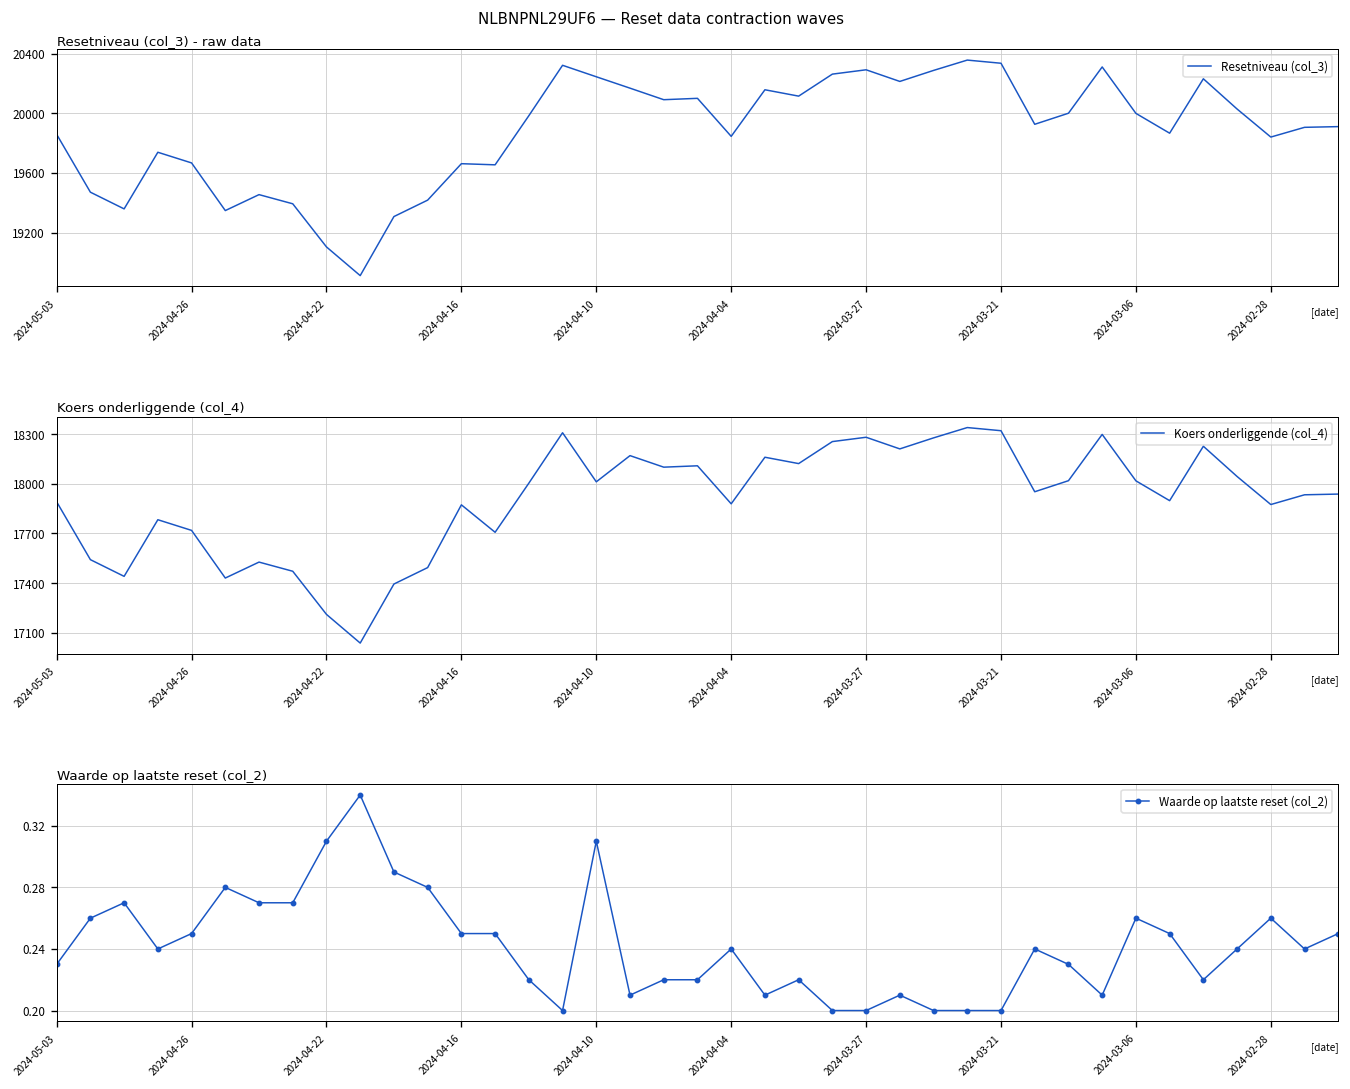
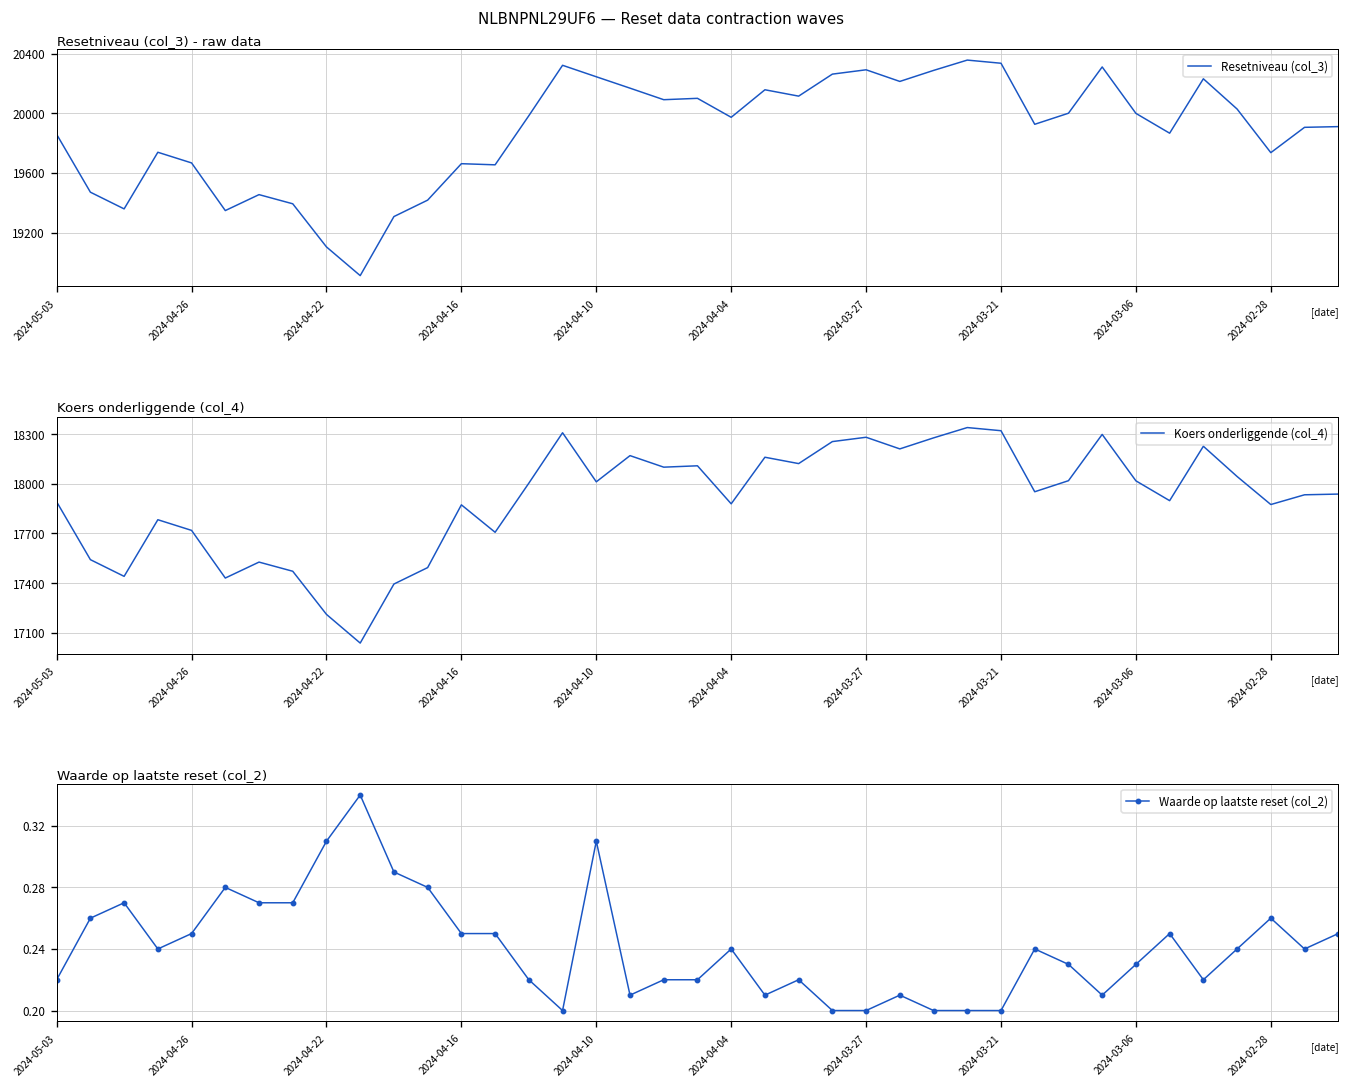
  {
    "Resetniveau (col_3) - raw data": {
      "2024-05-03": 19860,
      "2024-04-26": 19670,
      "2024-04-22": 19100,
      "2024-04-16": 19660,
      "2024-04-10": 20240,
-     "2024-04-04": 19850,
+     "2024-04-04": 19970,
      "2024-03-27": 20290,
      "2024-03-21": 20340,
      "2024-03-06": 20000,
-     "2024-02-28": 19840
+     "2024-02-28": 19740
    },
    "Koers onderliggende (col_4)": {
      "2024-05-03": 17890,
      "2024-04-26": 17720,
      "2024-04-22": 17210,
      "2024-04-16": 17870,
      "2024-04-10": 18010,
      "2024-04-04": 17880,
      "2024-03-27": 18280,
      "2024-03-21": 18320,
      "2024-03-06": 18020,
      "2024-02-28": 17870
    },
    "Waarde op laatste reset (col_2)": {
-     "2024-05-03": 0.23,
+     "2024-05-03": 0.22,
      "2024-04-26": 0.25,
      "2024-04-22": 0.31,
      "2024-04-16": 0.25,
      "2024-04-10": 0.31,
      "2024-04-04": 0.24,
      "2024-03-27": 0.20,
      "2024-03-21": 0.20,
-     "2024-03-06": 0.26,
+     "2024-03-06": 0.23,
      "2024-02-28": 0.26
    }
  }
